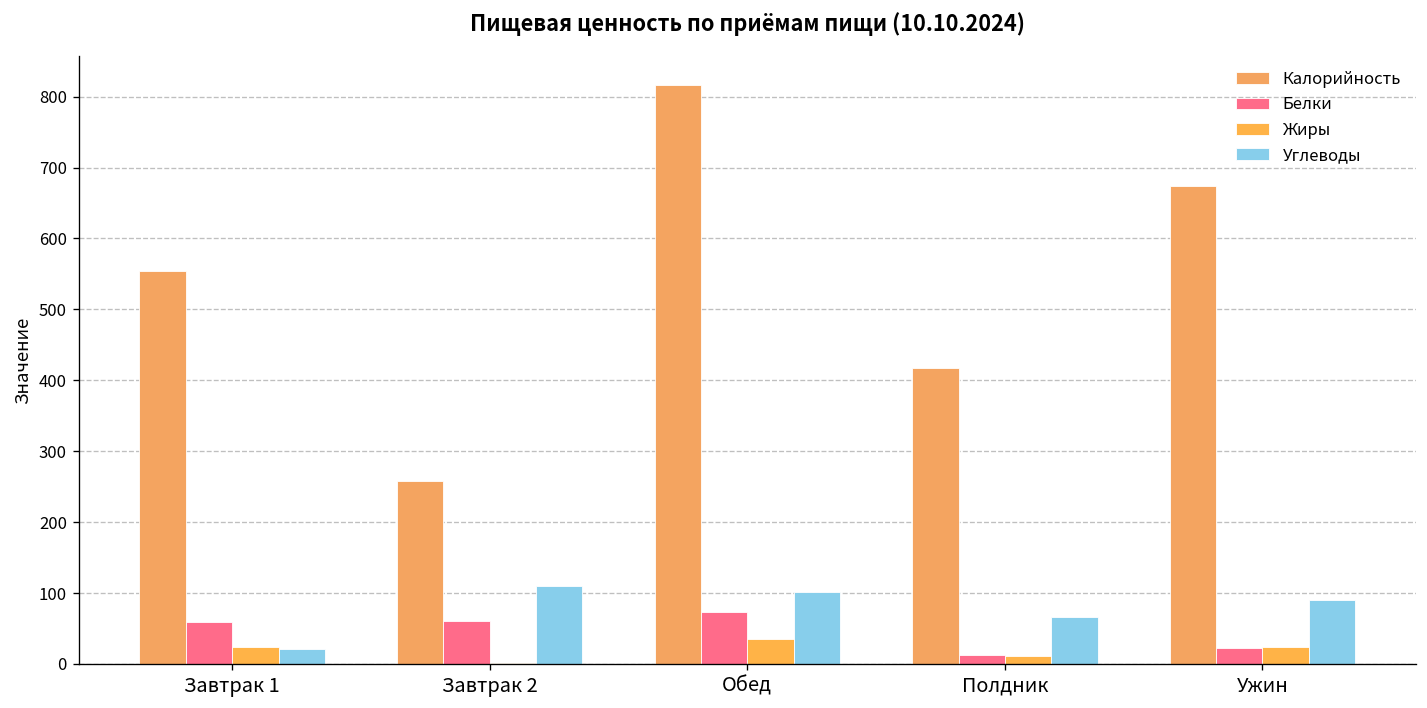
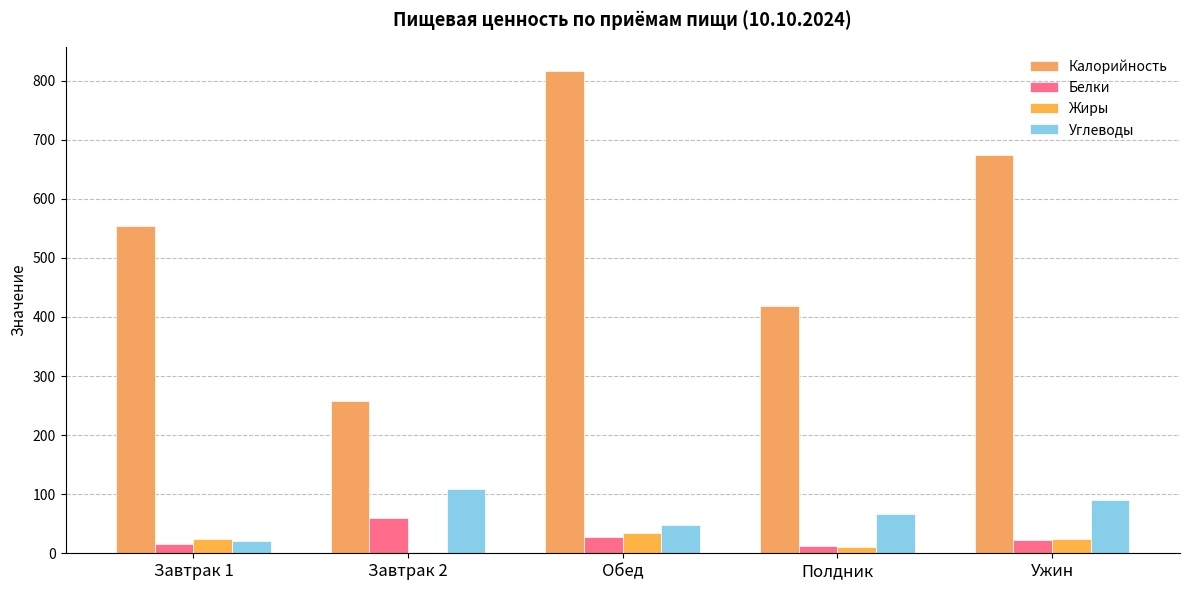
  {
    "Белки": {
-     "Завтрак 1": 60,
+     "Завтрак 1": 20,
      "Завтрак 2": 60,
-     "Обед": 70,
+     "Обед": 30,
      "Полдник": 10,
      "Ужин": 20
    },
    "Углеводы": {
      "Завтрак 1": 20,
      "Завтрак 2": 110,
-     "Обед": 100,
+     "Обед": 50,
      "Полдник": 70,
      "Ужин": 90
    }
  }
